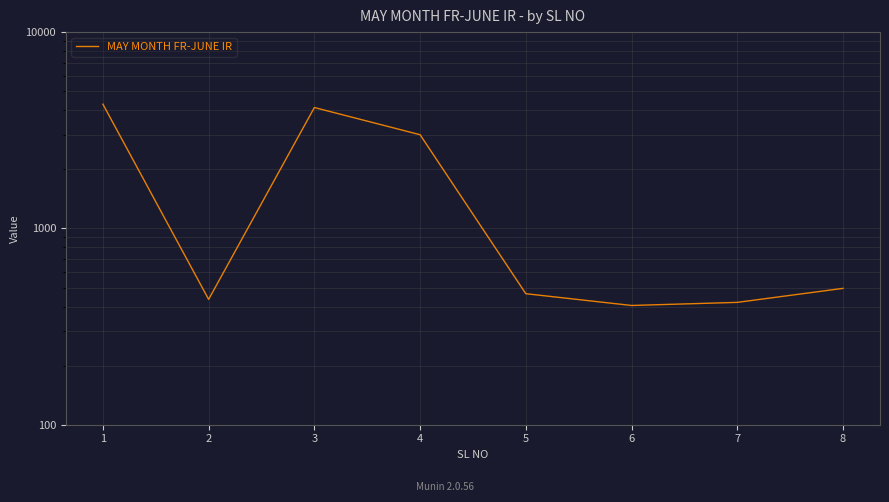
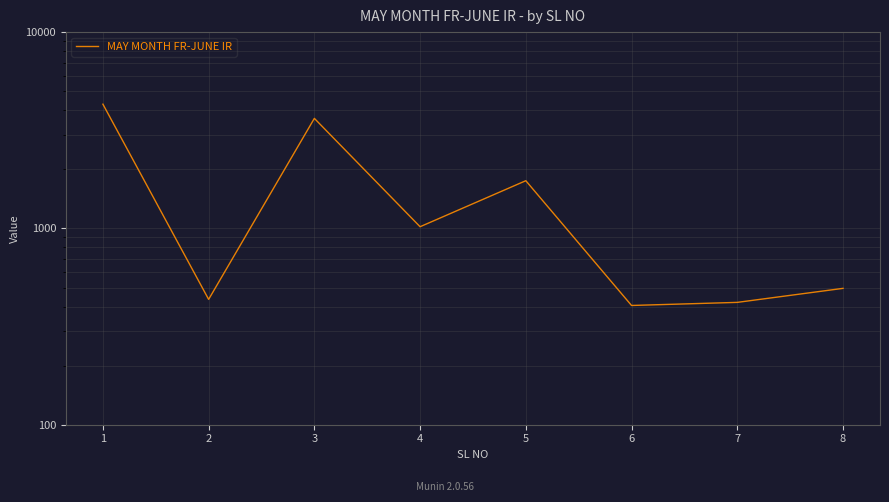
  {
    "1": 4300,
    "2": 440,
-   "3": 4100,
-   "4": 3000,
-   "5": 470,
+   "3": 3600,
+   "4": 1000,
+   "5": 1800,
    "6": 410,
    "7": 420,
    "8": 500
  }
